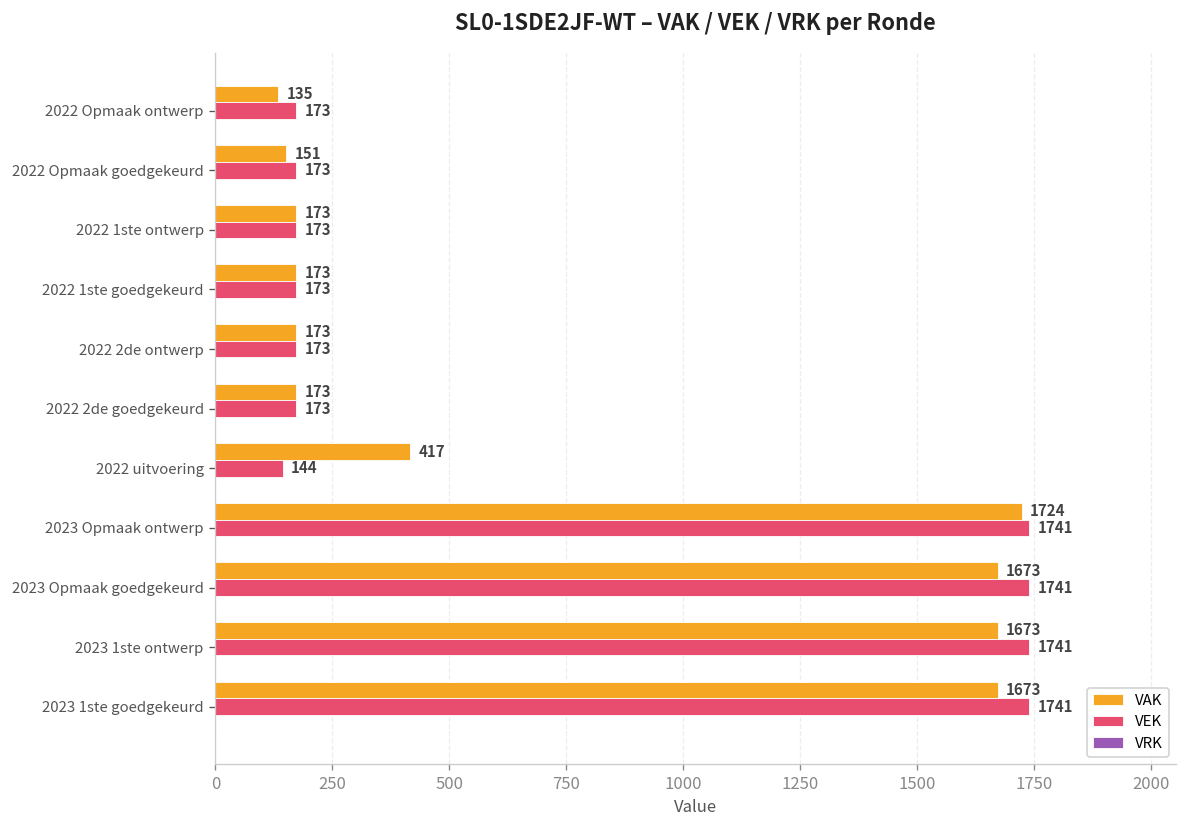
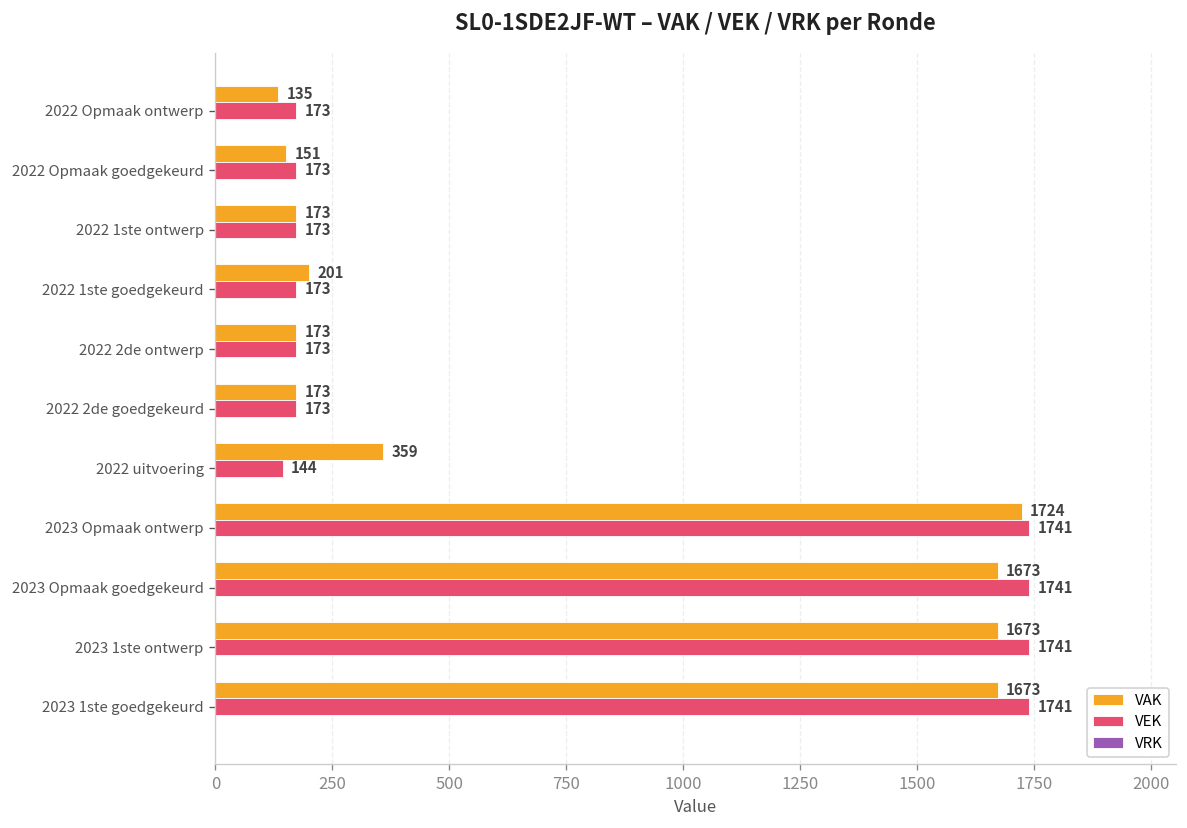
  {
    "VAK": {
      "2022 Opmaak ontwerp": 135,
      "2022 Opmaak goedgekeurd": 151,
      "2022 1ste ontwerp": 173,
-     "2022 1ste goedgekeurd": 173,
+     "2022 1ste goedgekeurd": 201,
      "2022 2de ontwerp": 173,
      "2022 2de goedgekeurd": 173,
-     "2022 uitvoering": 417,
+     "2022 uitvoering": 359,
      "2023 Opmaak ontwerp": 1724,
      "2023 Opmaak goedgekeurd": 1673,
      "2023 1ste ontwerp": 1673,
      "2023 1ste goedgekeurd": 1673
    },
    "VEK": {
      "2022 Opmaak ontwerp": 173,
      "2022 Opmaak goedgekeurd": 173,
      "2022 1ste ontwerp": 173,
      "2022 1ste goedgekeurd": 173,
      "2022 2de ontwerp": 173,
      "2022 2de goedgekeurd": 173,
      "2022 uitvoering": 144,
      "2023 Opmaak ontwerp": 1741,
      "2023 Opmaak goedgekeurd": 1741,
      "2023 1ste ontwerp": 1741,
      "2023 1ste goedgekeurd": 1741
    },
    "VRK": {
      "2022 Opmaak ontwerp": 0,
      "2022 Opmaak goedgekeurd": 0,
      "2022 1ste ontwerp": 0,
      "2022 1ste goedgekeurd": 0,
      "2022 2de ontwerp": 0,
      "2022 2de goedgekeurd": 0,
      "2022 uitvoering": 0,
      "2023 Opmaak ontwerp": 0,
      "2023 Opmaak goedgekeurd": 0,
      "2023 1ste ontwerp": 0,
      "2023 1ste goedgekeurd": 0
    }
  }
